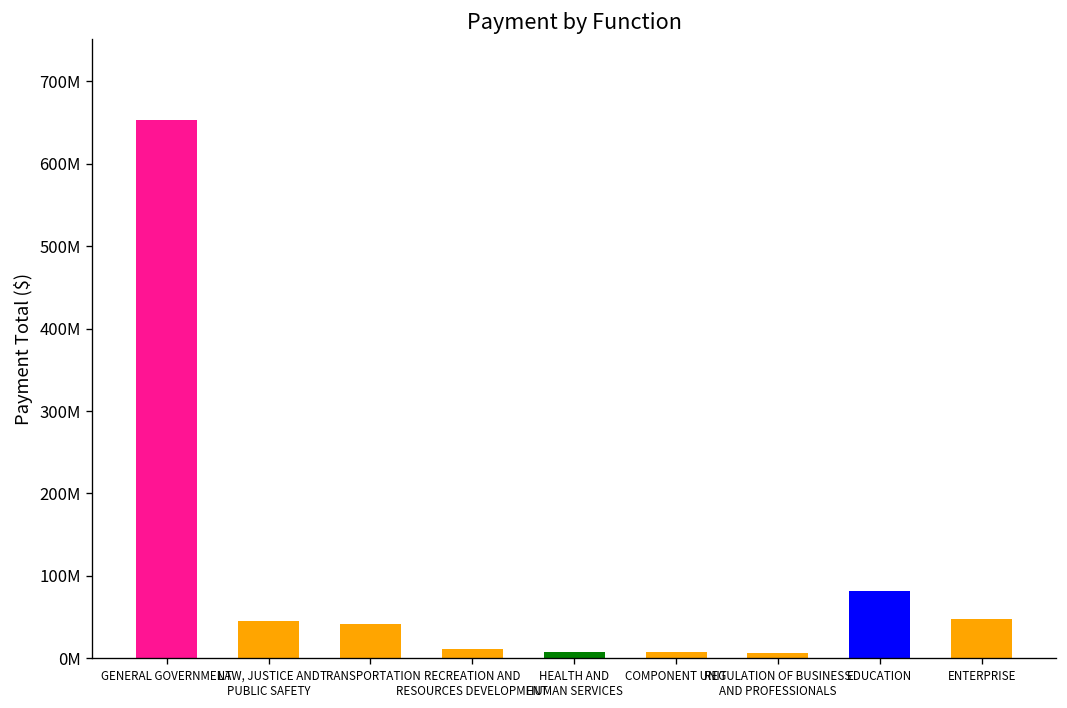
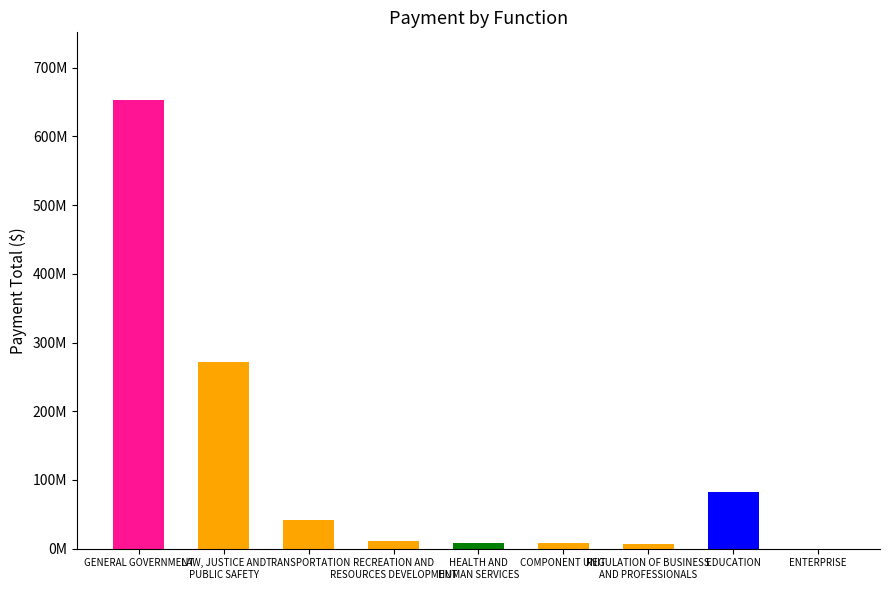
  {
    "GENERAL GOVERNMENT": 650000000,
-   "LAW, JUSTICE AND PUBLIC SAFETY": 50000000,
+   "LAW, JUSTICE AND PUBLIC SAFETY": 270000000,
    "REGULATION OF BUSINESS AND PROFESSIONALS": 10000000,
    "EDUCATION": 80000000,
-   "ENTERPRISE": 50000000
+   "ENTERPRISE": 0
  }
